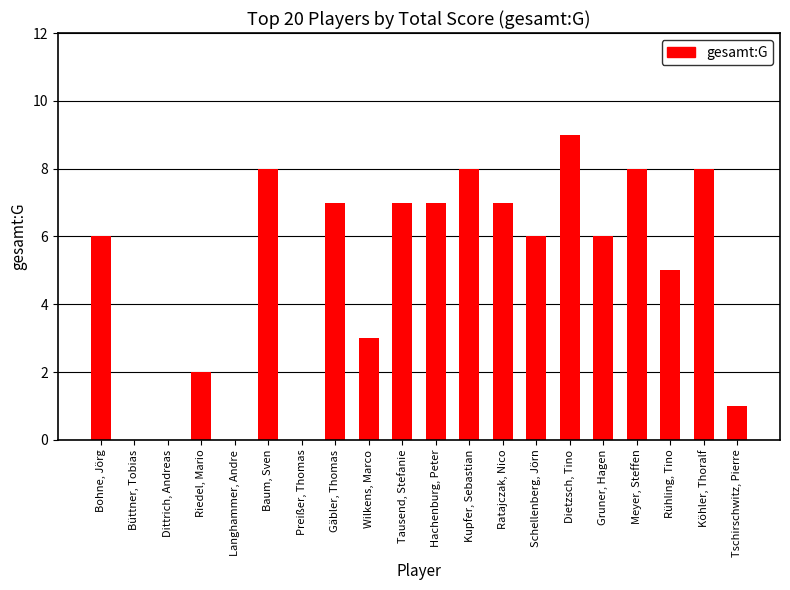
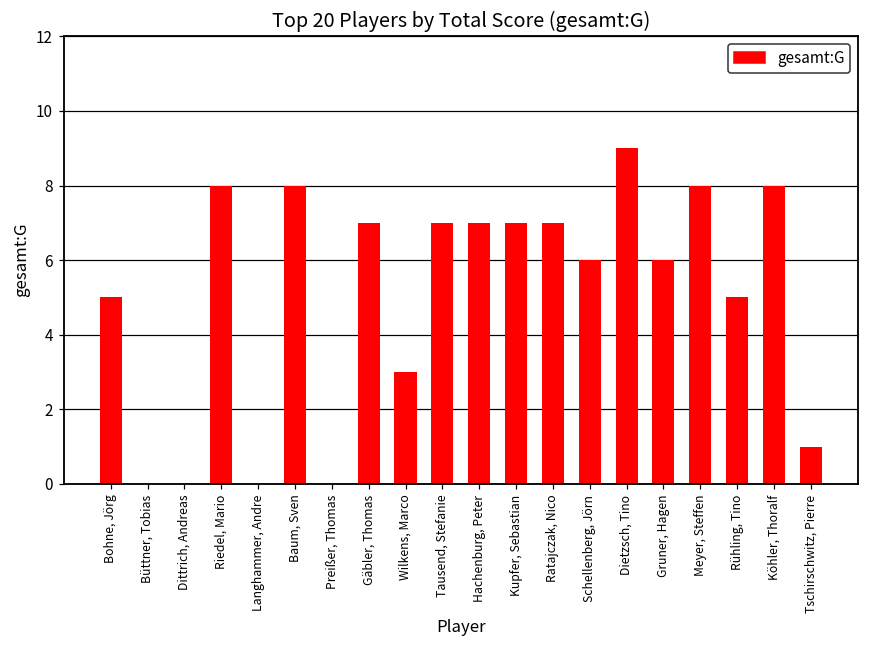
  {
-   "Bohne, Jörg": 6,
+   "Bohne, Jörg": 5,
    "Büttner, Tobias": 0,
    "Dittrich, Andreas": 0,
-   "Riedel, Mario": 2,
+   "Riedel, Mario": 8,
    "Langhammer, Andre": 0,
    "Baum, Sven": 8,
    "Preißer, Thomas": 0,
    "Gäbler, Thomas": 7,
    "Wilkens, Marco": 3,
    "Tausend, Stefanie": 7,
    "Hachenburg, Peter": 7,
-   "Kupfer, Sebastian": 8,
+   "Kupfer, Sebastian": 7,
    "Ratajczak, Nico": 7,
    "Schellenberg, Jörn": 6,
    "Dietzsch, Tino": 9,
    "Gruner, Hagen": 6,
    "Meyer, Steffen": 8,
    "Rühling, Tino": 5,
    "Köhler, Thoralf": 8,
    "Tschirschwitz, Pierre": 1
  }
